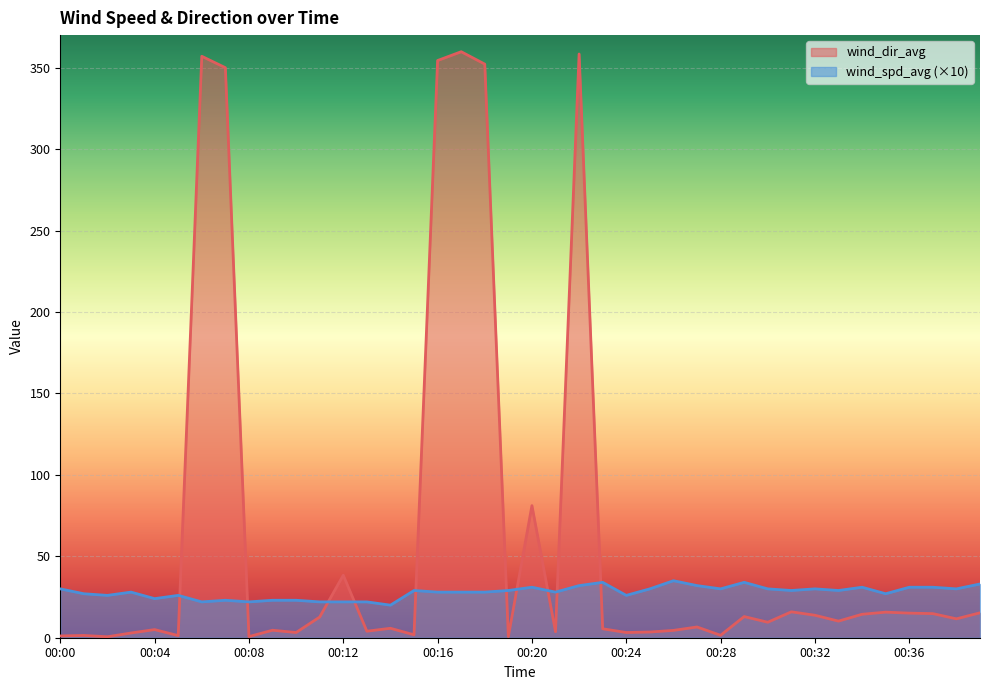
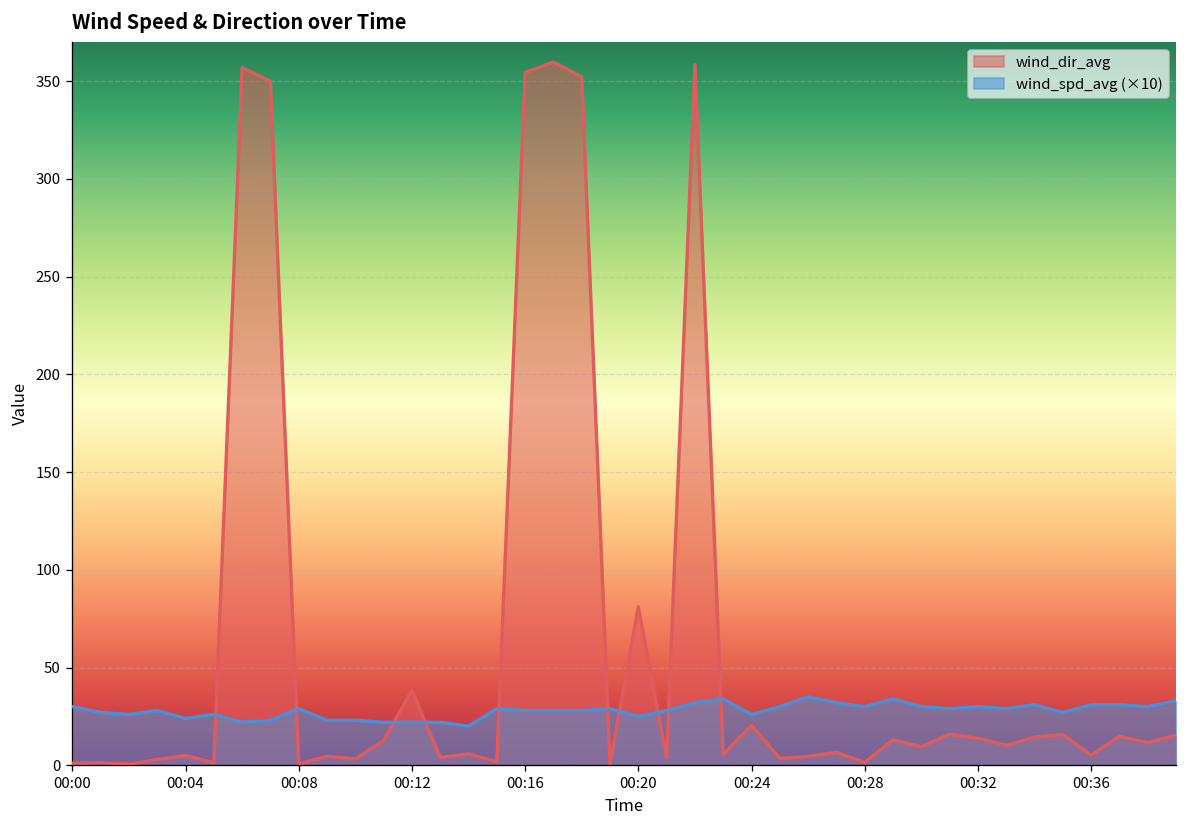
  {
    "wind_dir_avg": {
      "00:00": 1,
      "00:04": 5,
      "00:08": 1,
      "00:12": 38,
      "00:16": 354,
      "00:20": 81,
-     "00:24": 3,
+     "00:24": 21,
      "00:28": 2,
      "00:32": 14,
-     "00:36": 15
+     "00:36": 5
    },
    "wind_spd_avg (×10)": {
      "00:00": 30,
      "00:04": 24,
-     "00:08": 22,
+     "00:08": 29,
      "00:12": 22,
      "00:16": 28,
-     "00:20": 31,
+     "00:20": 25,
      "00:24": 26,
      "00:28": 30,
      "00:32": 30,
      "00:36": 31
    }
  }
